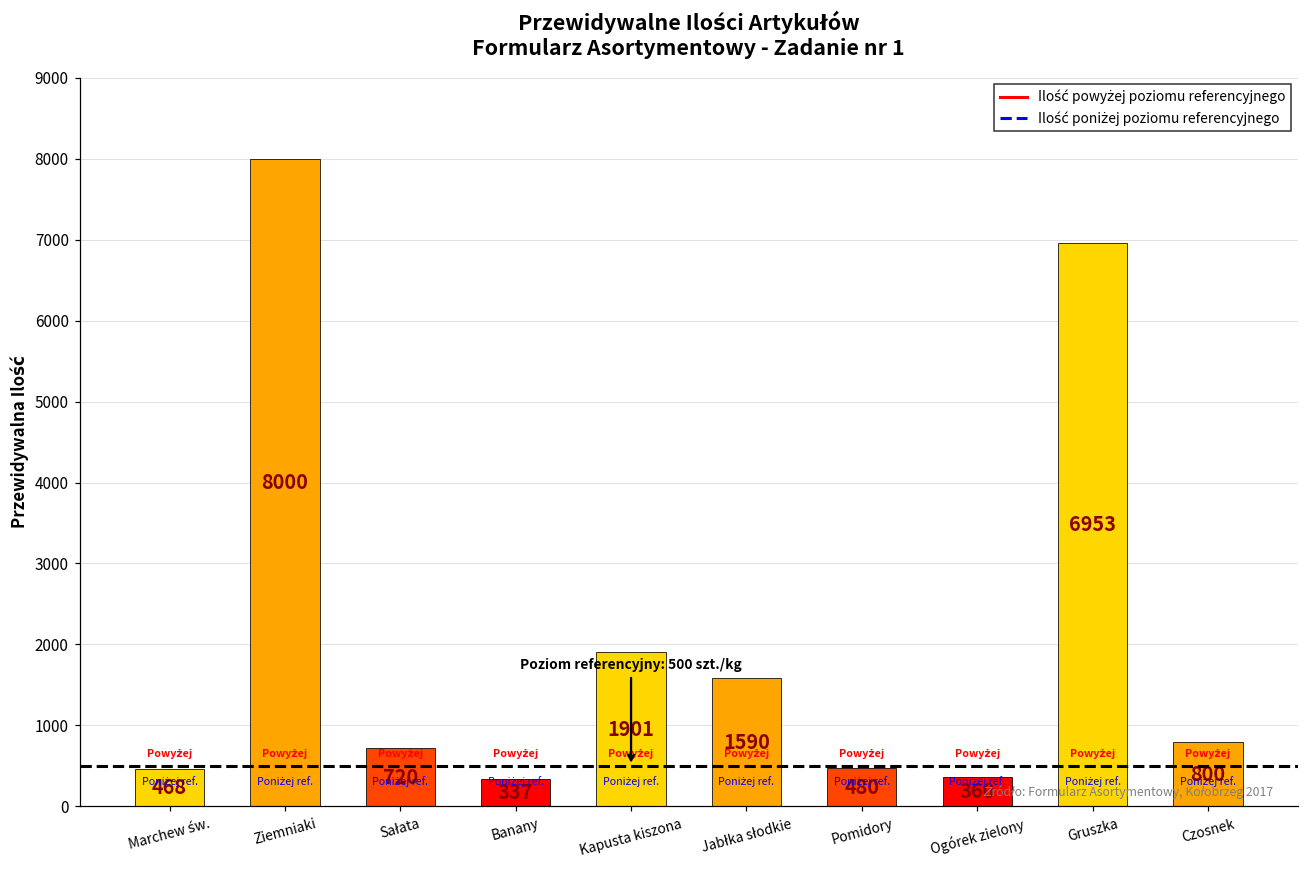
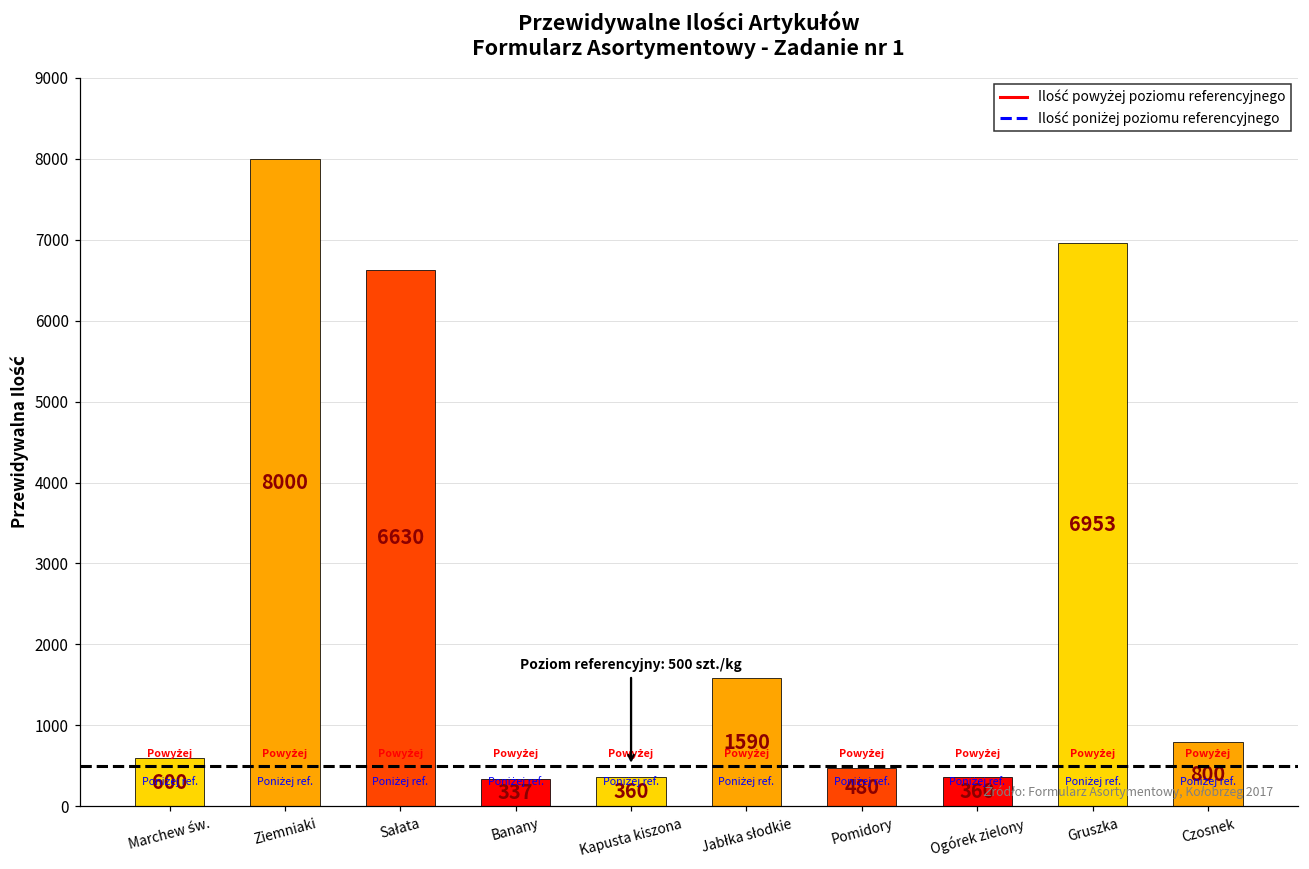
  {
-   "Marchew św.": 468,
+   "Marchew św.": 600,
    "Ziemniaki": 8000,
-   "Sałata": 720,
-   "Kapusta kiszona": 1901,
+   "Sałata": 6630,
+   "Kapusta kiszona": 360,
    "Gruszka": 6953
  }
